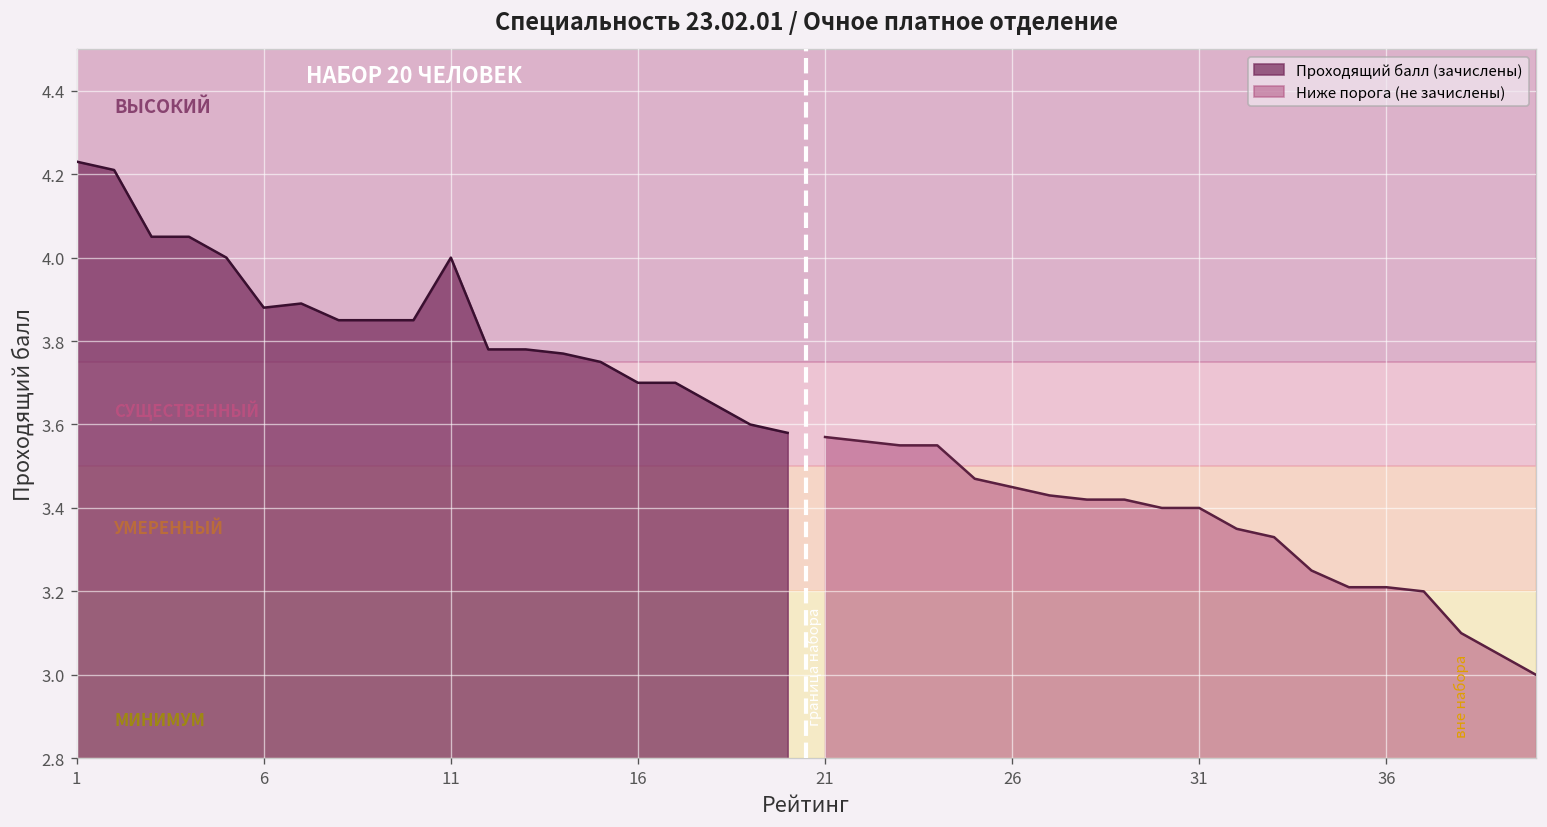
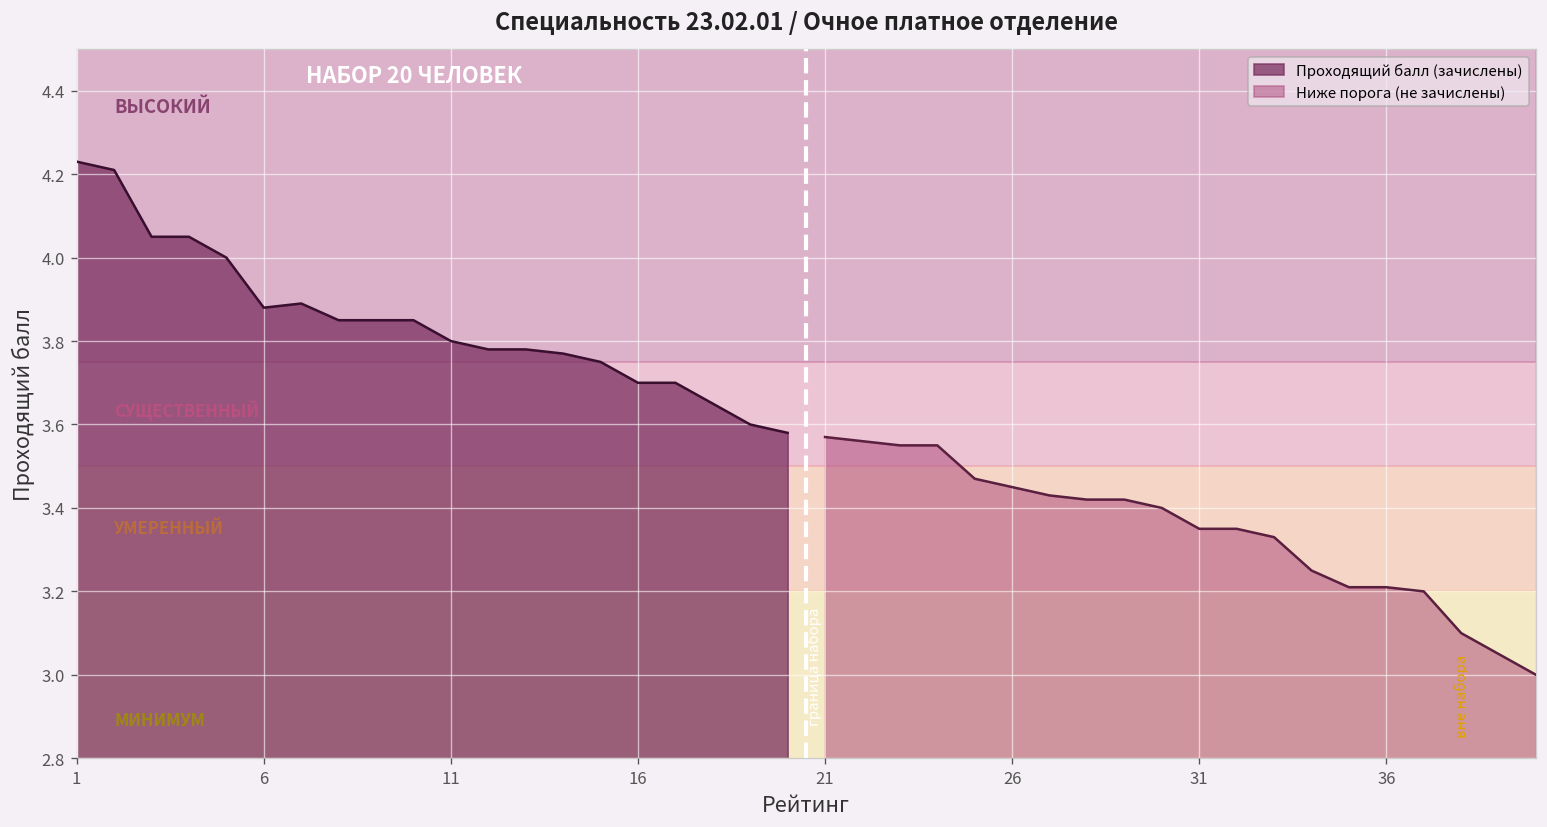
  {
    "Проходящий балл (зачислены)": {
      "1": 4.23,
      "6": 3.88,
-     "11": 4.0,
+     "11": 3.8,
      "16": 3.7
    },
    "Ниже порога (не зачислены)": {
      "21": 3.57,
      "26": 3.45,
-     "31": 3.40,
+     "31": 3.35,
      "36": 3.21
    }
  }
